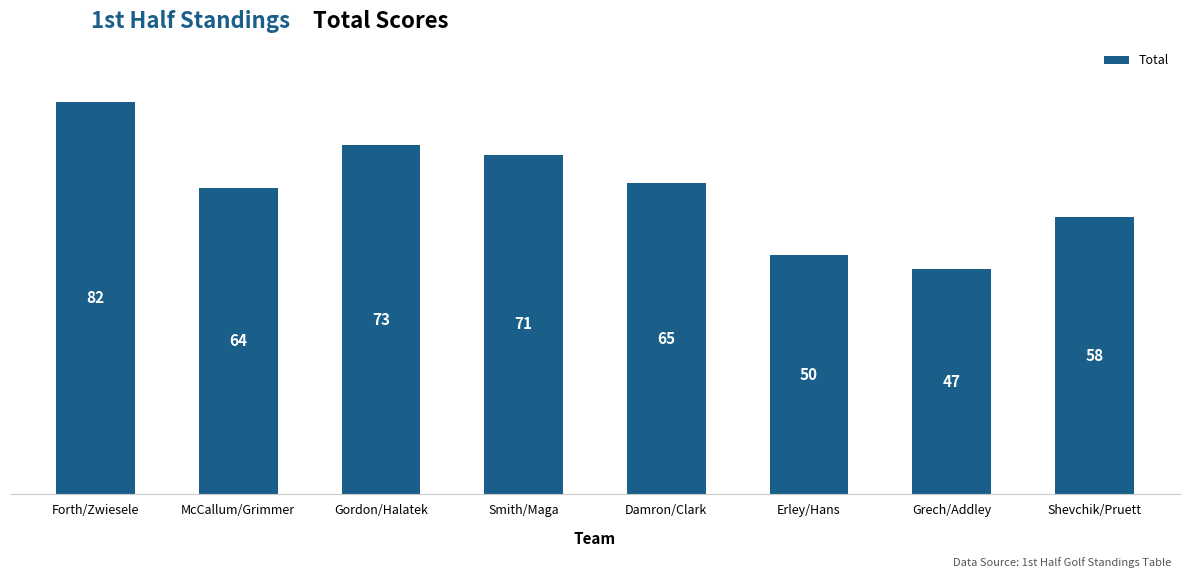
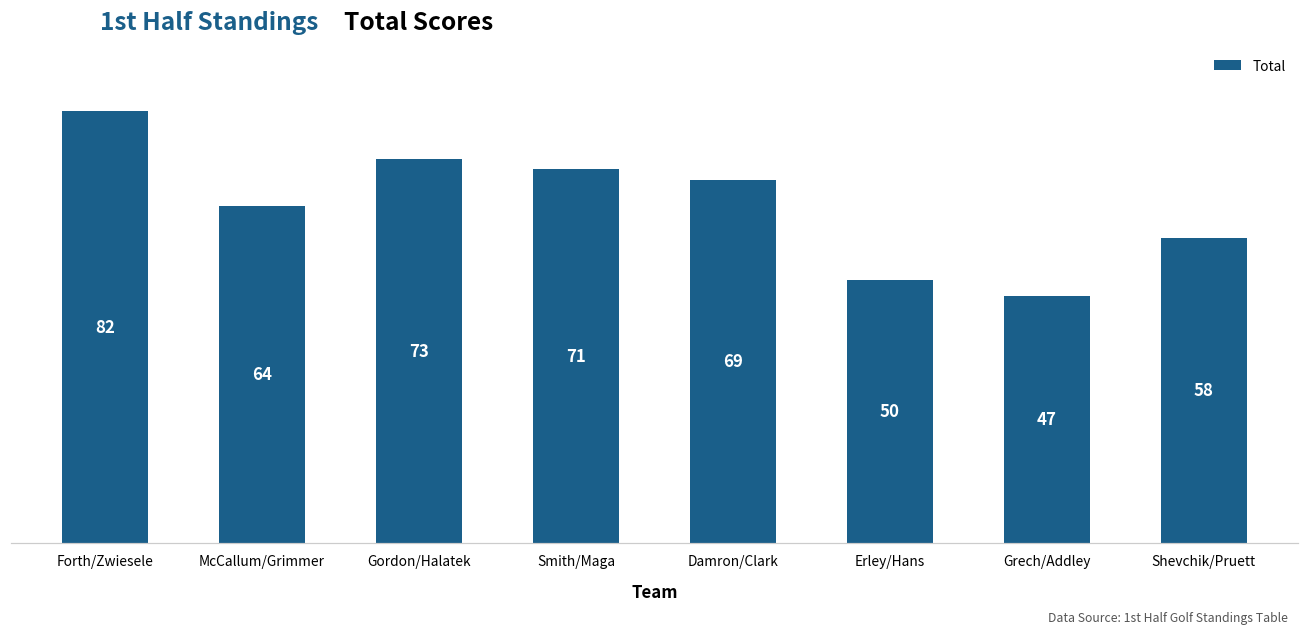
  {
    "Forth/Zwiesele": 82,
    "McCallum/Grimmer": 64,
    "Gordon/Halatek": 73,
    "Smith/Maga": 71,
-   "Damron/Clark": 65,
+   "Damron/Clark": 69,
    "Erley/Hans": 50,
    "Grech/Addley": 47,
    "Shevchik/Pruett": 58
  }
